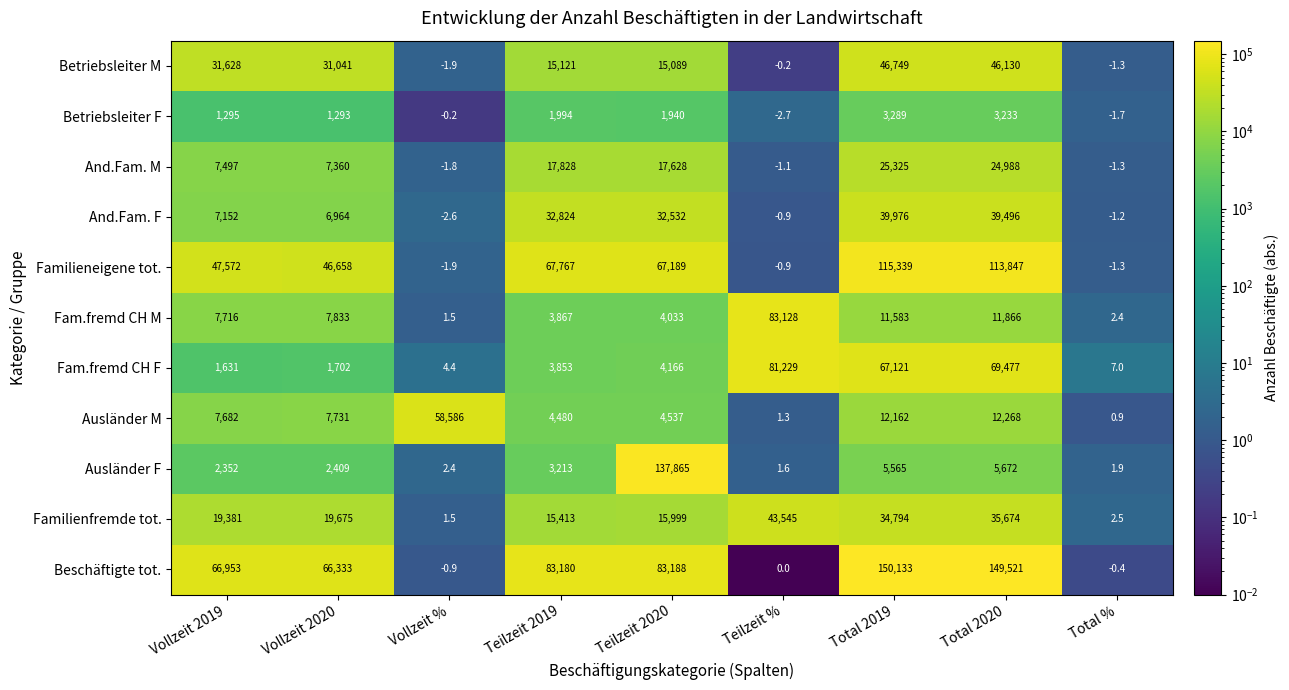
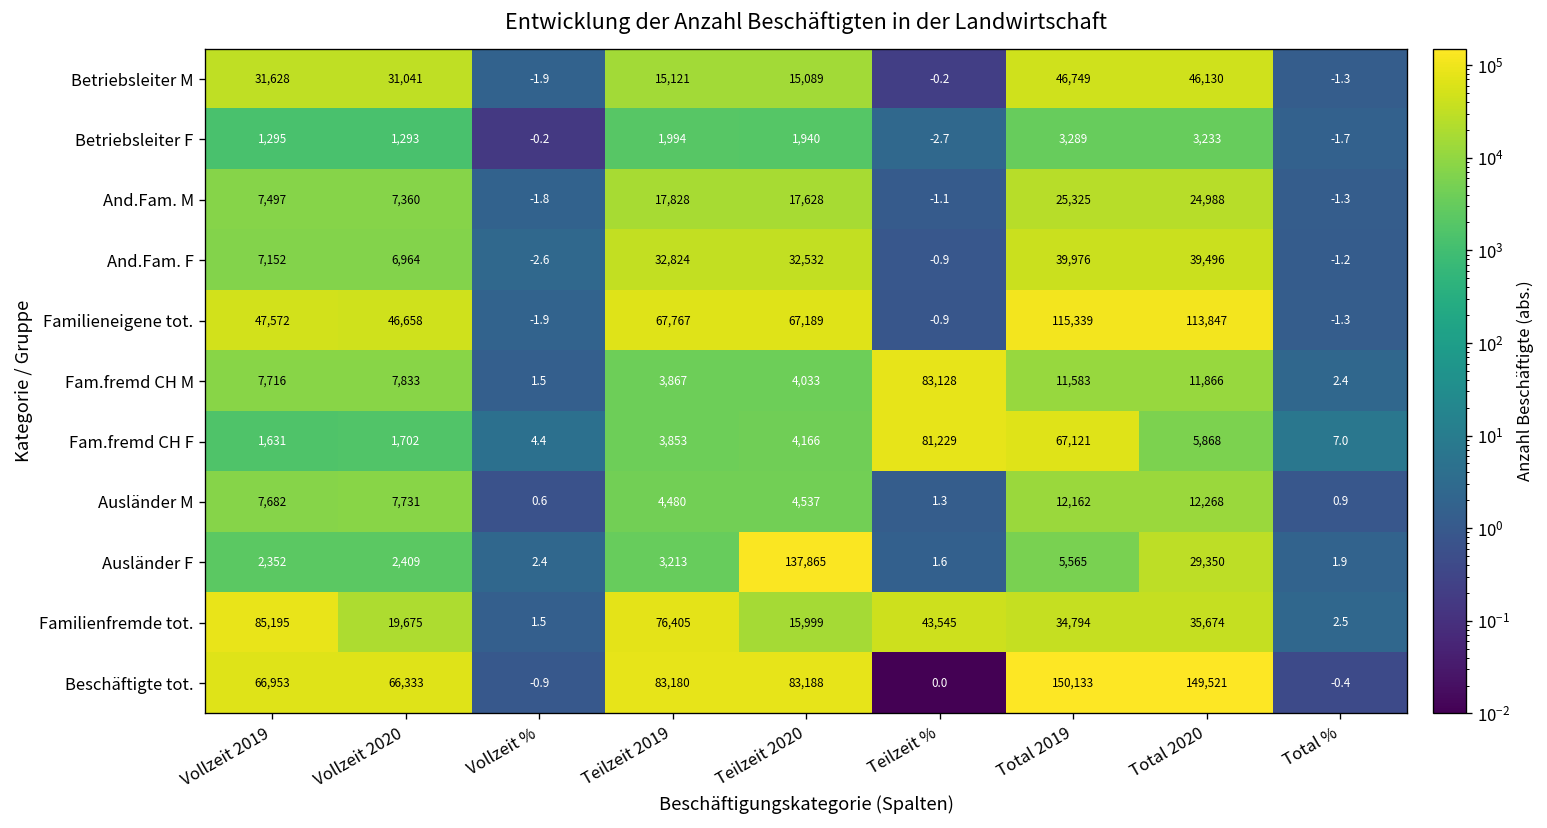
  {
    "Betriebsleiter M": {
      "Vollzeit 2019": "31,628",
      "Vollzeit 2020": "31,041",
      "Vollzeit %": "-1.9",
      "Teilzeit 2019": "15,121",
      "Teilzeit 2020": "15,089",
      "Teilzeit %": "-0.2",
      "Total 2019": "46,749",
      "Total 2020": "46,130",
      "Total %": "-1.3"
    },
    "Betriebsleiter F": {
      "Vollzeit 2019": "1,295",
      "Vollzeit 2020": "1,293",
      "Vollzeit %": "-0.2",
      "Teilzeit 2019": "1,994",
      "Teilzeit 2020": "1,940",
      "Teilzeit %": "-2.7",
      "Total 2019": "3,289",
      "Total 2020": "3,233",
      "Total %": "-1.7"
    },
    "And.Fam. M": {
      "Vollzeit 2019": "7,497",
      "Vollzeit 2020": "7,360",
      "Vollzeit %": "-1.8",
      "Teilzeit 2019": "17,828",
      "Teilzeit 2020": "17,628",
      "Teilzeit %": "-1.1",
      "Total 2019": "25,325",
      "Total 2020": "24,988",
      "Total %": "-1.3"
    },
    "And.Fam. F": {
      "Vollzeit 2019": "7,152",
      "Vollzeit 2020": "6,964",
      "Vollzeit %": "-2.6",
      "Teilzeit 2019": "32,824",
      "Teilzeit 2020": "32,532",
      "Teilzeit %": "-0.9",
      "Total 2019": "39,976",
      "Total 2020": "39,496",
      "Total %": "-1.2"
    },
    "Familieneigene tot.": {
      "Vollzeit 2019": "47,572",
      "Vollzeit 2020": "46,658",
      "Vollzeit %": "-1.9",
      "Teilzeit 2019": "67,767",
      "Teilzeit 2020": "67,189",
      "Teilzeit %": "-0.9",
      "Total 2019": "115,339",
      "Total 2020": "113,847",
      "Total %": "-1.3"
    },
    "Fam.fremd CH M": {
      "Vollzeit 2019": "7,716",
      "Vollzeit 2020": "7,833",
      "Vollzeit %": "1.5",
      "Teilzeit 2019": "3,867",
      "Teilzeit 2020": "4,033",
      "Teilzeit %": "83,128",
      "Total 2019": "11,583",
      "Total 2020": "11,866",
      "Total %": "2.4"
    },
    "Fam.fremd CH F": {
      "Vollzeit 2019": "1,631",
      "Vollzeit 2020": "1,702",
      "Vollzeit %": "4.4",
      "Teilzeit 2019": "3,853",
      "Teilzeit 2020": "4,166",
      "Teilzeit %": "81,229",
      "Total 2019": "67,121",
-     "Total 2020": "69,477",
+     "Total 2020": "5,868",
      "Total %": "7.0"
    },
    "Ausländer M": {
      "Vollzeit 2019": "7,682",
      "Vollzeit 2020": "7,731",
-     "Vollzeit %": "58,586",
+     "Vollzeit %": "0.6",
      "Teilzeit 2019": "4,480",
      "Teilzeit 2020": "4,537",
      "Teilzeit %": "1.3",
      "Total 2019": "12,162",
      "Total 2020": "12,268",
      "Total %": "0.9"
    },
    "Ausländer F": {
      "Vollzeit 2019": "2,352",
      "Vollzeit 2020": "2,409",
      "Vollzeit %": "2.4",
      "Teilzeit 2019": "3,213",
      "Teilzeit 2020": "137,865",
      "Teilzeit %": "1.6",
      "Total 2019": "5,565",
-     "Total 2020": "5,672",
+     "Total 2020": "29,350",
      "Total %": "1.9"
    },
    "Familienfremde tot.": {
-     "Vollzeit 2019": "19,381",
+     "Vollzeit 2019": "85,195",
      "Vollzeit 2020": "19,675",
      "Vollzeit %": "1.5",
-     "Teilzeit 2019": "15,413",
+     "Teilzeit 2019": "76,405",
      "Teilzeit 2020": "15,999",
      "Teilzeit %": "43,545",
      "Total 2019": "34,794",
      "Total 2020": "35,674",
      "Total %": "2.5"
    },
    "Beschäftigte tot.": {
      "Vollzeit 2019": "66,953",
      "Vollzeit 2020": "66,333",
      "Vollzeit %": "-0.9",
      "Teilzeit 2019": "83,180",
      "Teilzeit 2020": "83,188",
      "Teilzeit %": "0.0",
      "Total 2019": "150,133",
      "Total 2020": "149,521",
      "Total %": "-0.4"
    }
  }
